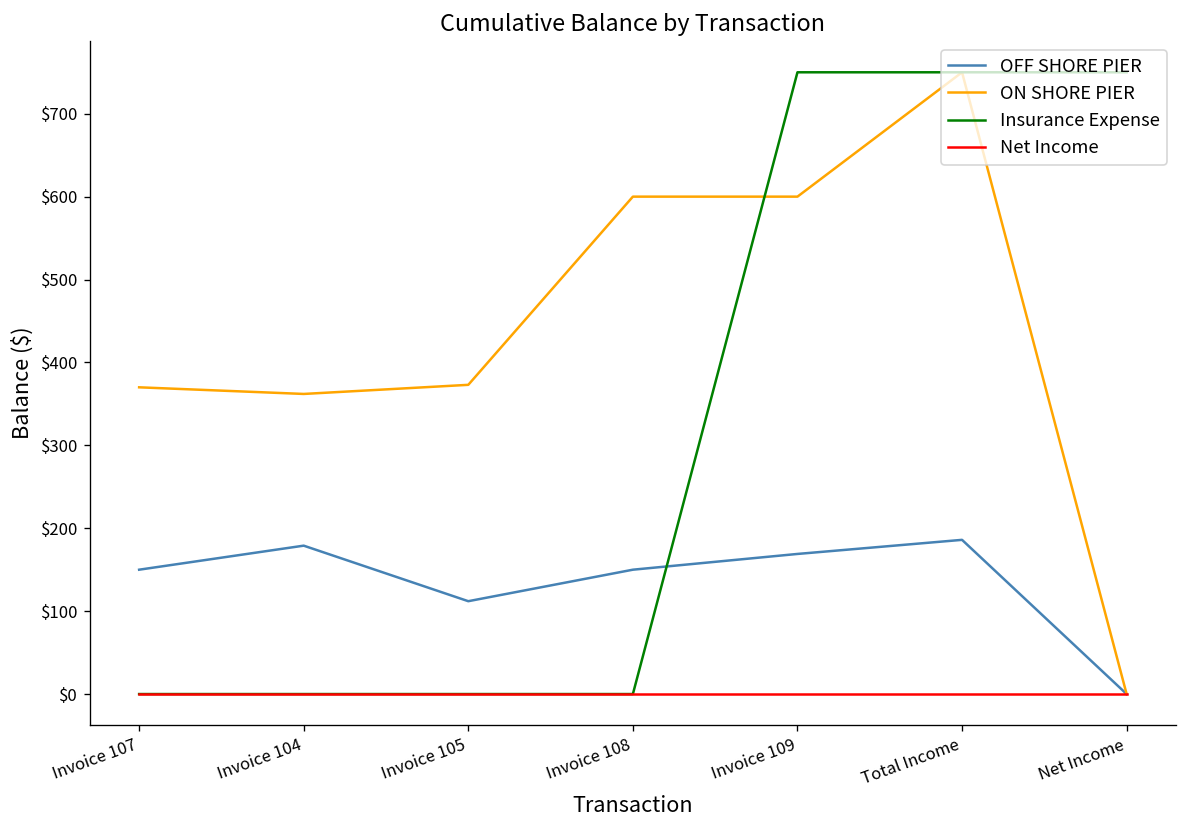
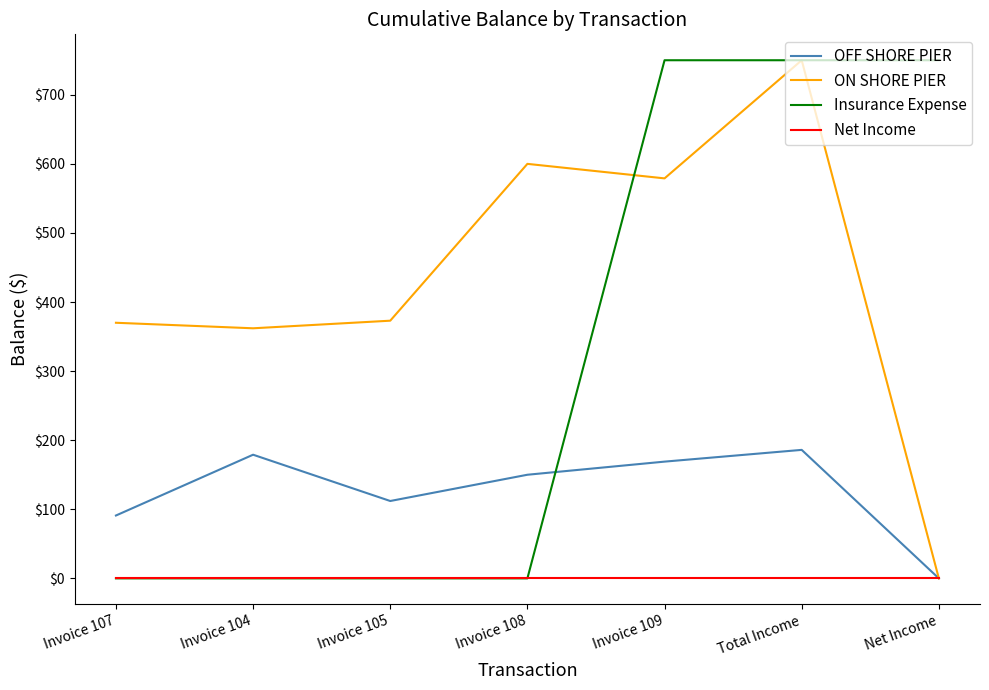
  {
    "OFF SHORE PIER": {
-     "Invoice 107": "$150",
+     "Invoice 107": "$90",
      "Invoice 104": "$180",
      "Invoice 105": "$110",
      "Invoice 108": "$150",
      "Invoice 109": "$170",
      "Total Income": "$190"
    },
    "ON SHORE PIER": {
      "Invoice 107": "$370",
      "Invoice 104": "$360",
      "Invoice 105": "$370",
      "Invoice 108": "$600",
-     "Invoice 109": "$600"
+     "Invoice 109": "$580"
    },
    "Insurance Expense": {
      "Invoice 109": "$750"
    },
    "Net Income": {
      "Invoice 109": "$0",
      "Total Income": "$0"
    }
  }
